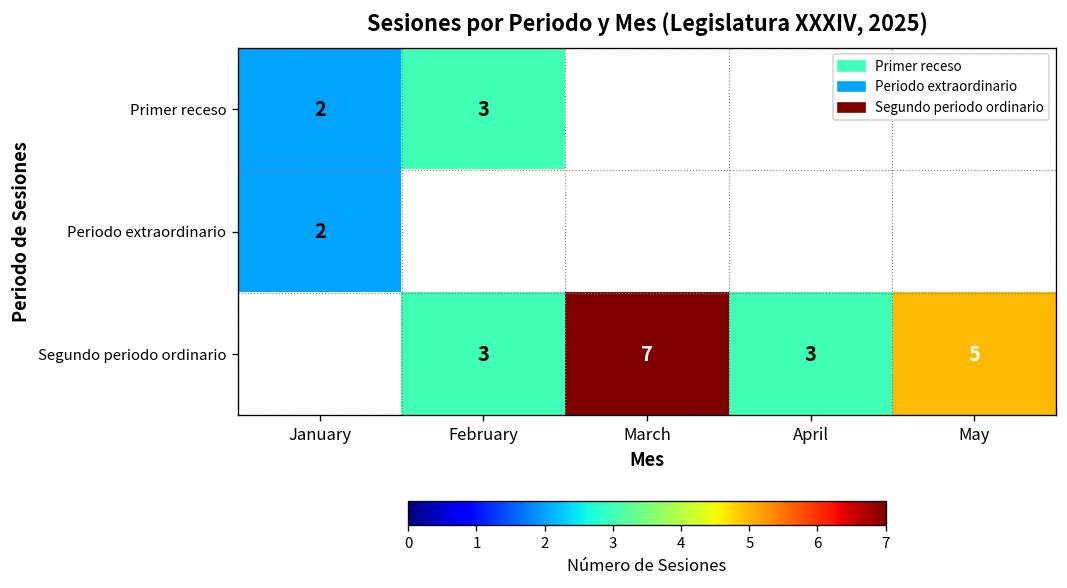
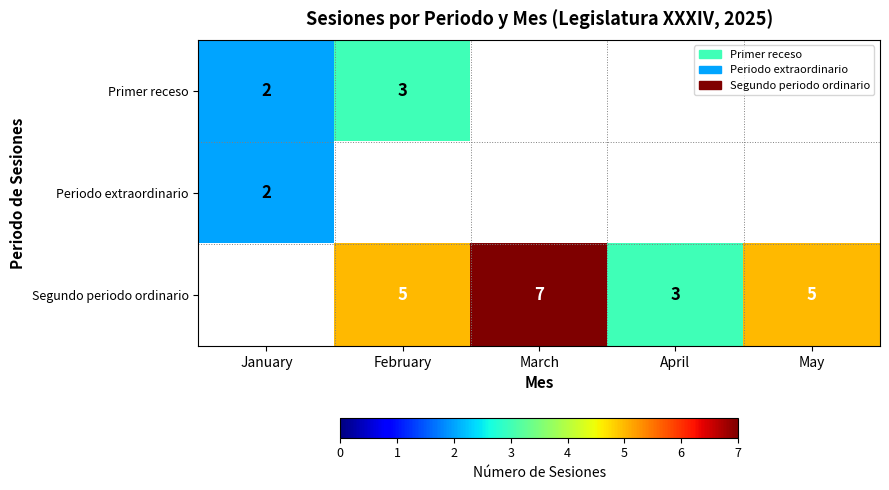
  {
    "Primer receso": {
      "January": 2,
      "February": 3
    },
    "Periodo extraordinario": {
      "January": 2
    },
    "Segundo periodo ordinario": {
-     "February": 3,
+     "February": 5,
      "March": 7,
      "April": 3,
      "May": 5
    }
  }
